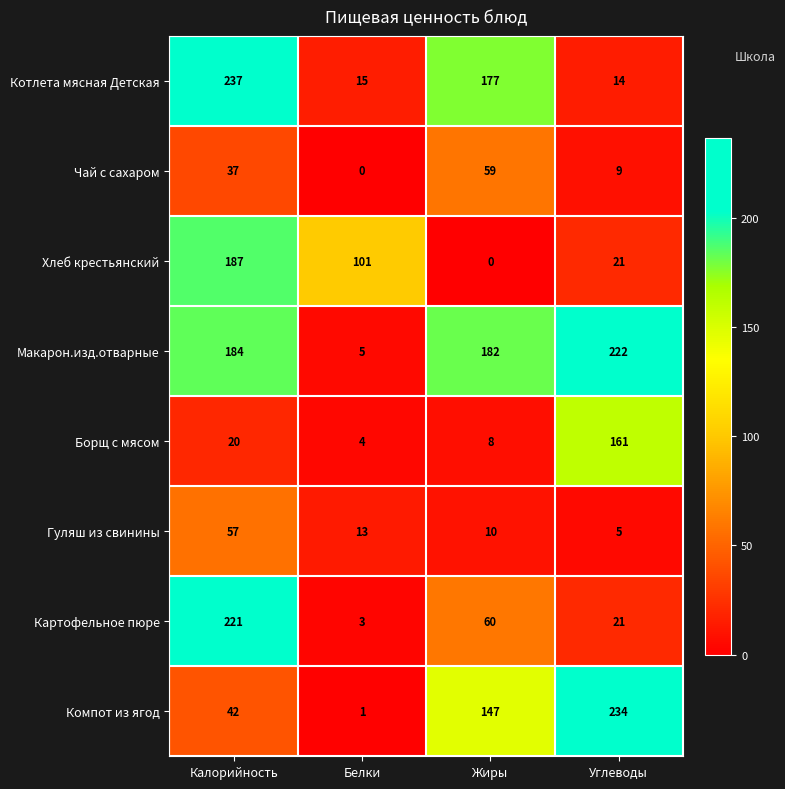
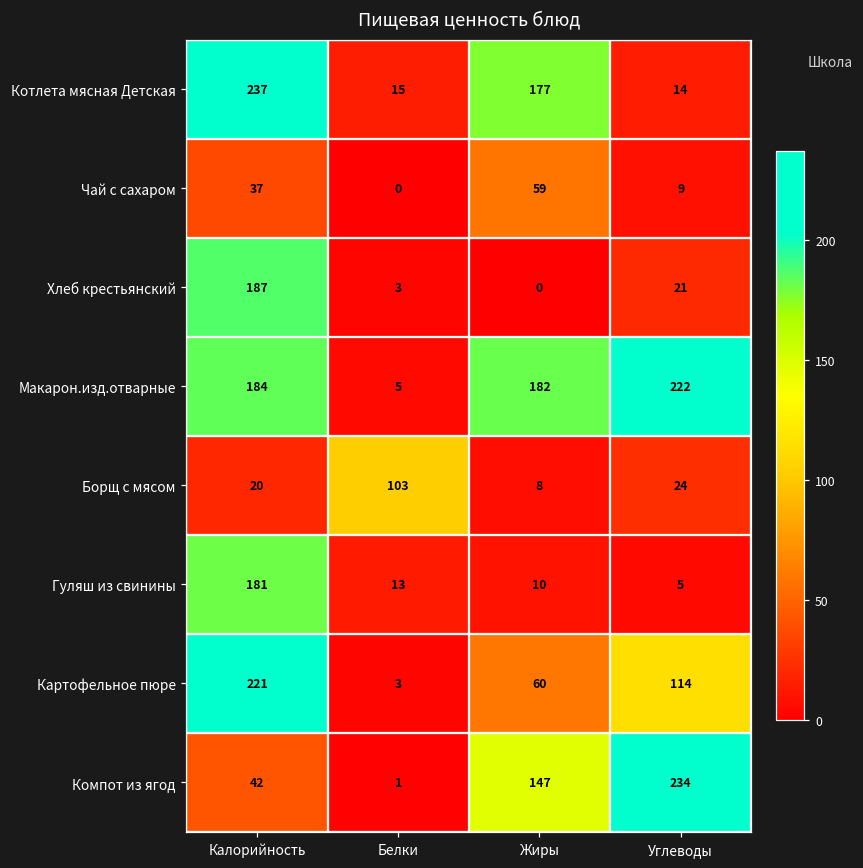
  {
    "Котлета мясная Детская": {
      "Калорийность": 237,
      "Белки": 15,
      "Жиры": 177,
      "Углеводы": 14
    },
    "Чай с сахаром": {
      "Калорийность": 37,
      "Белки": 0,
      "Жиры": 59,
      "Углеводы": 9
    },
    "Хлеб крестьянский": {
      "Калорийность": 187,
-     "Белки": 101,
+     "Белки": 3,
      "Жиры": 0,
      "Углеводы": 21
    },
    "Макарон.изд.отварные": {
      "Калорийность": 184,
      "Белки": 5,
      "Жиры": 182,
      "Углеводы": 222
    },
    "Борщ с мясом": {
      "Калорийность": 20,
-     "Белки": 4,
+     "Белки": 103,
      "Жиры": 8,
-     "Углеводы": 161
+     "Углеводы": 24
    },
    "Гуляш из свинины": {
-     "Калорийность": 57,
+     "Калорийность": 181,
      "Белки": 13,
      "Жиры": 10,
      "Углеводы": 5
    },
    "Картофельное пюре": {
      "Калорийность": 221,
      "Белки": 3,
      "Жиры": 60,
-     "Углеводы": 21
+     "Углеводы": 114
    },
    "Компот из ягод": {
      "Калорийность": 42,
      "Белки": 1,
      "Жиры": 147,
      "Углеводы": 234
    }
  }
